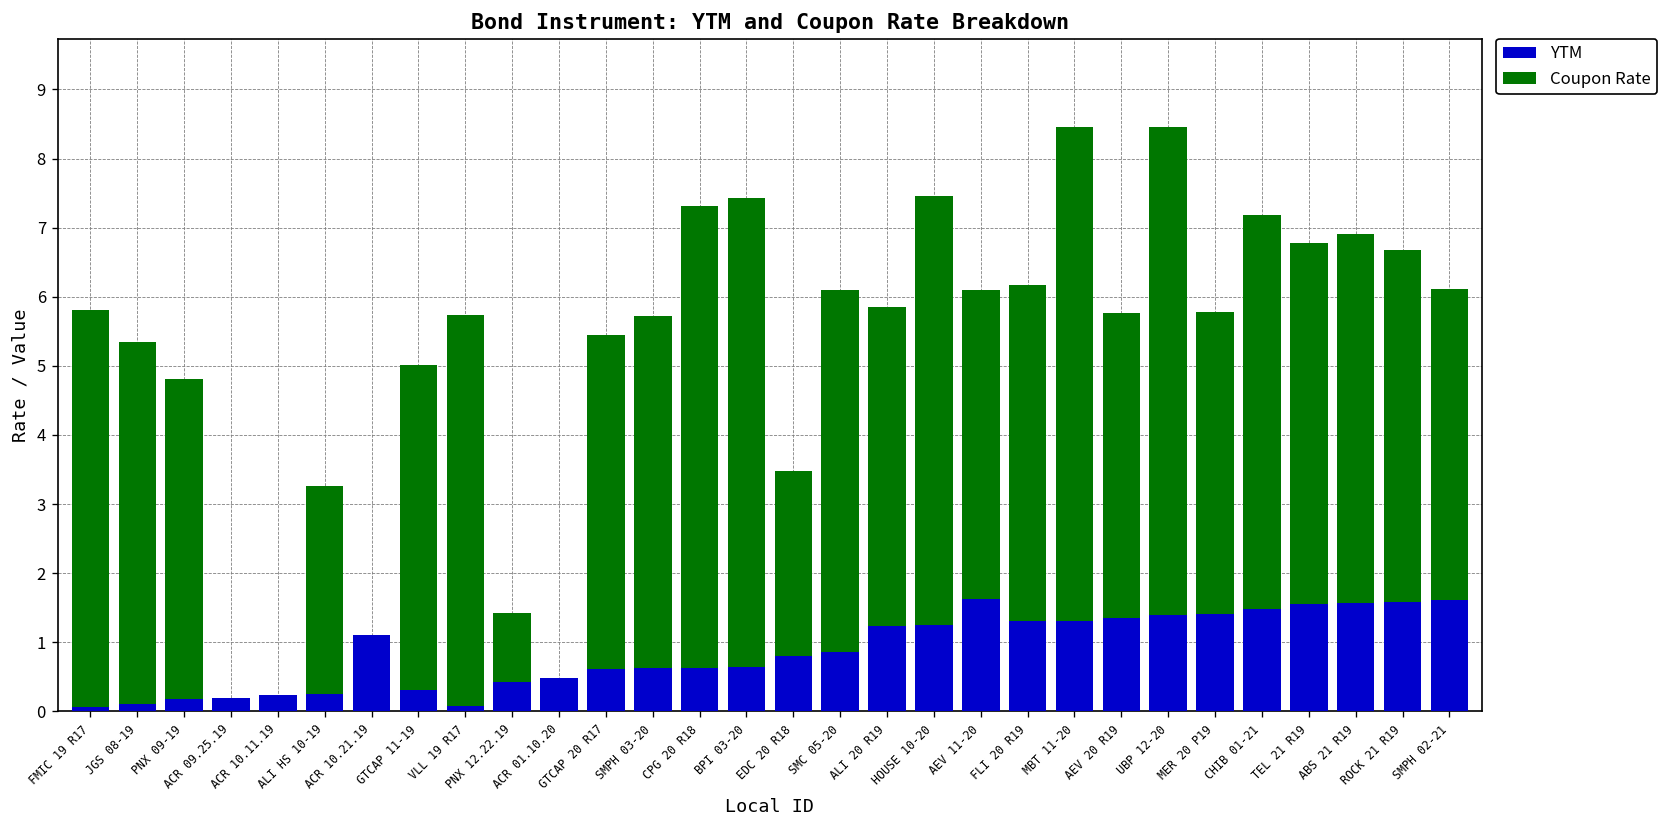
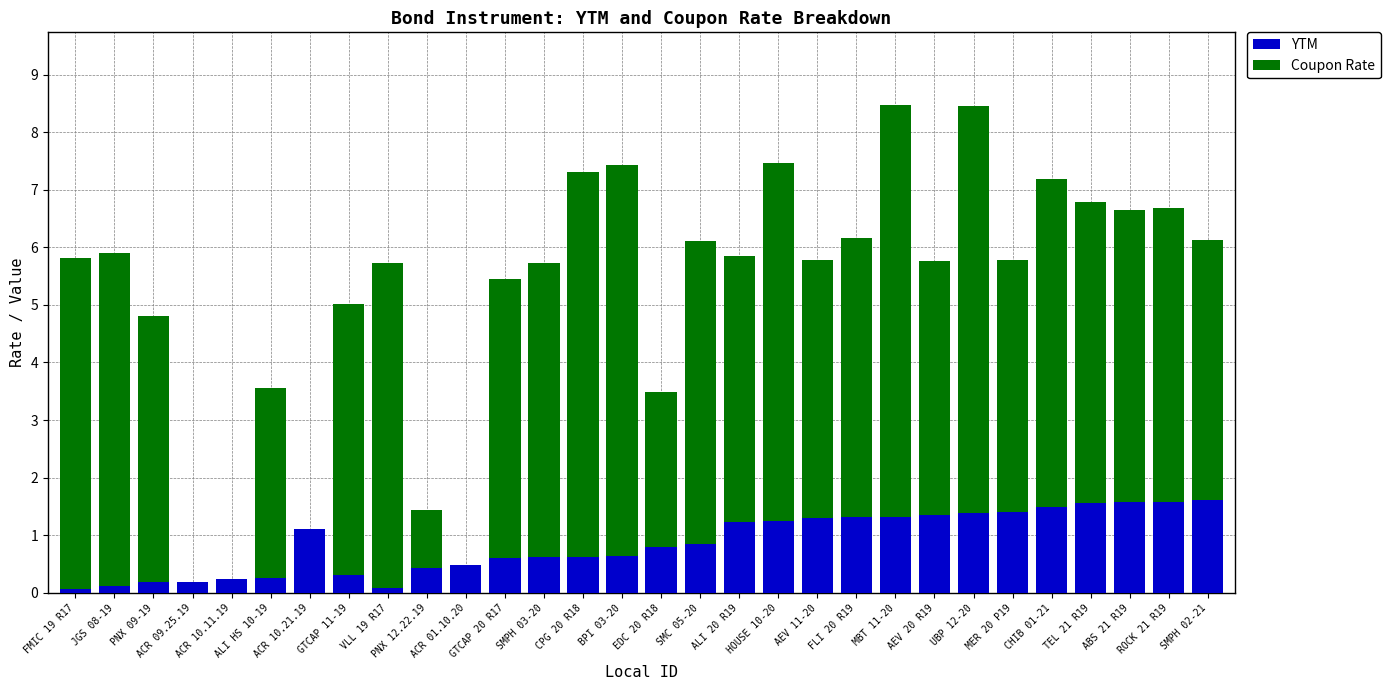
  {
    "YTM": {
      "FMIC 19 R17": 0.1,
      "JGS 08-19": 0.1,
      "PNX 09-19": 0.2,
      "ACR 09.25.19": 0.2,
      "ACR 10.11.19": 0.2,
      "ALI HS 10-19": 0.3,
      "ACR 10.21.19": 1.1,
      "GTCAP 11-19": 0.3,
      "VLL 19 R17": 0.1,
      "PNX 12.22.19": 0.4,
      "ACR 01.10.20": 0.5,
      "GTCAP 20 R17": 0.6,
      "SMPH 03-20": 0.6,
      "CPG 20 R18": 0.6,
      "BPI 03-20": 0.6,
      "EDC 20 R18": 0.8,
      "SMC 05-20": 0.9,
      "ALI 20 R19": 1.2,
      "HOUSE 10-20": 1.2,
-     "AEV 11-20": 1.6,
+     "AEV 11-20": 1.3,
      "FLI 20 R19": 1.3,
      "MBT 11-20": 1.3,
      "AEV 20 R19": 1.3,
      "UBP 12-20": 1.4,
      "MER 20 P19": 1.4,
      "CHIB 01-21": 1.5,
      "TEL 21 R19": 1.6,
      "ABS 21 R19": 1.6,
      "ROCK 21 R19": 1.6,
      "SMPH 02-21": 1.6
    },
    "Coupon Rate": {
      "FMIC 19 R17": 5.8,
-     "JGS 08-19": 5.2,
+     "JGS 08-19": 5.8,
      "PNX 09-19": 4.6,
      "ACR 09.25.19": 0.0,
      "ACR 10.11.19": 0.0,
-     "ALI HS 10-19": 3.0,
+     "ALI HS 10-19": 3.3,
      "ACR 10.21.19": 0.0,
      "GTCAP 11-19": 4.7,
      "VLL 19 R17": 5.7,
      "PNX 12.22.19": 1.0,
      "ACR 01.10.20": 0.0,
      "GTCAP 20 R17": 4.8,
      "SMPH 03-20": 5.1,
      "CPG 20 R18": 6.7,
      "BPI 03-20": 6.8,
      "EDC 20 R18": 2.7,
      "SMC 05-20": 5.3,
      "ALI 20 R19": 4.6,
      "HOUSE 10-20": 6.2,
      "AEV 11-20": 4.5,
      "FLI 20 R19": 4.9,
      "MBT 11-20": 7.2,
      "AEV 20 R19": 4.4,
      "UBP 12-20": 7.1,
      "MER 20 P19": 4.4,
      "CHIB 01-21": 5.7,
      "TEL 21 R19": 5.2,
-     "ABS 21 R19": 5.3,
+     "ABS 21 R19": 5.1,
      "ROCK 21 R19": 5.1,
      "SMPH 02-21": 4.5
    }
  }
